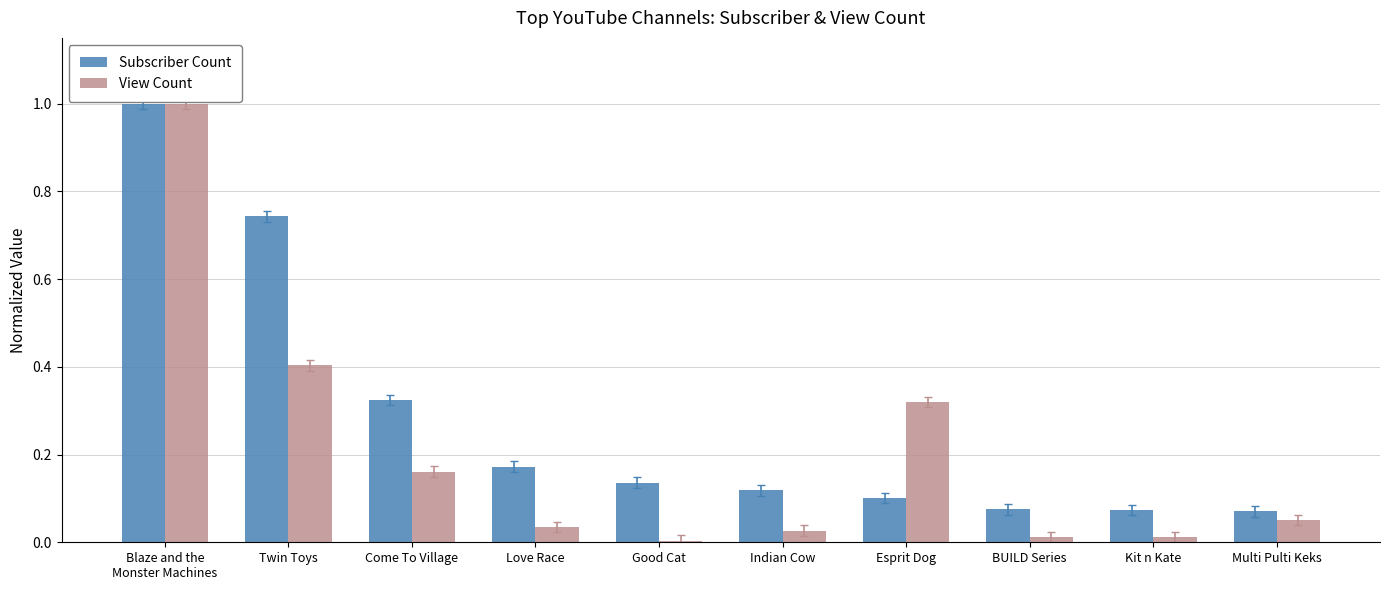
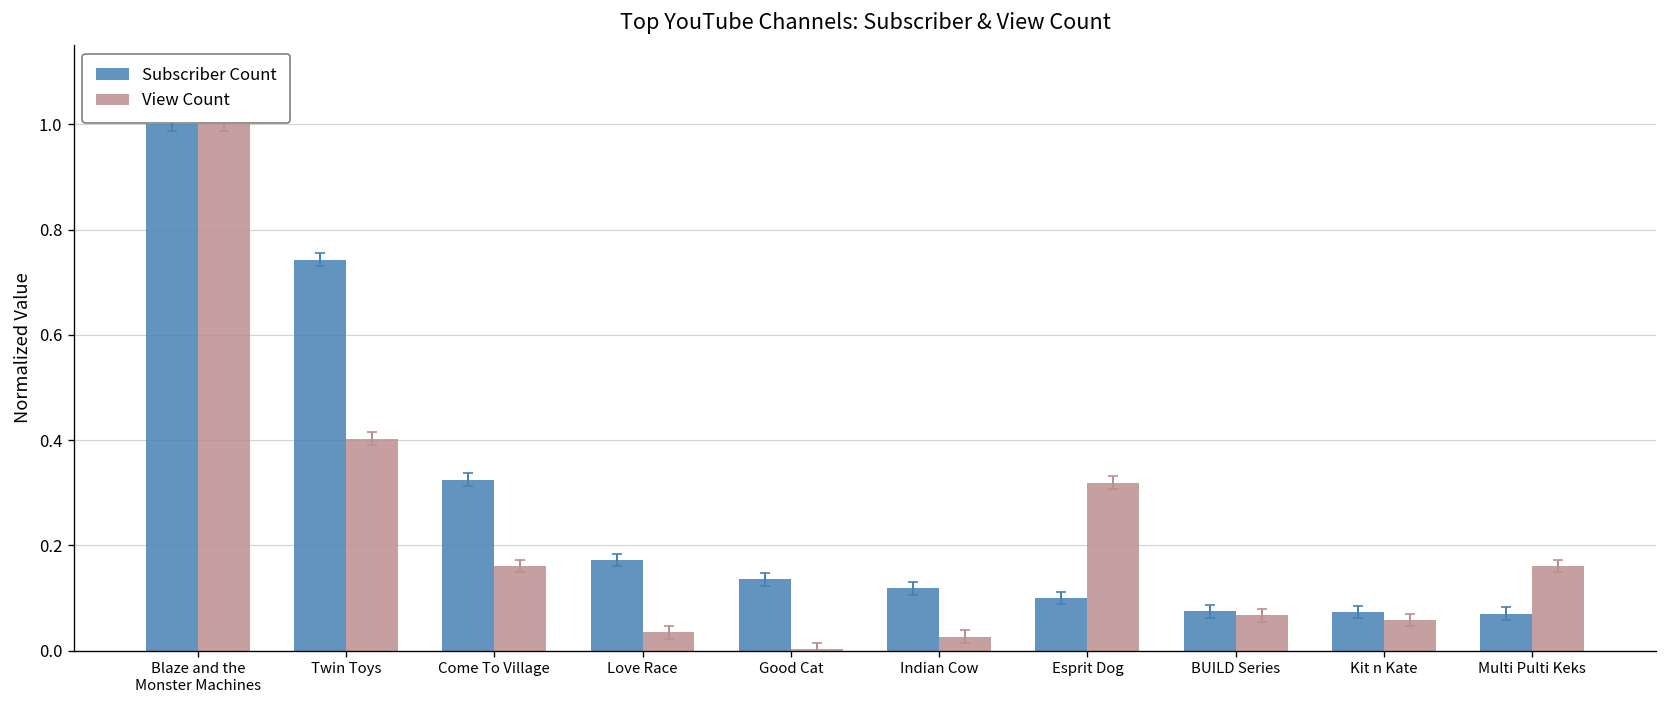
  {
    "View Count": {
      "Blaze and the Monster Machines": 1.00,
      "Twin Toys": 0.40,
      "Come To Village": 0.16,
      "Love Race": 0.04,
      "Indian Cow": 0.03,
      "Esprit Dog": 0.32,
-     "BUILD Series": 0.01,
-     "Kit n Kate": 0.01,
-     "Multi Pulti Keks": 0.05
+     "BUILD Series": 0.07,
+     "Kit n Kate": 0.06,
+     "Multi Pulti Keks": 0.16
    }
  }
